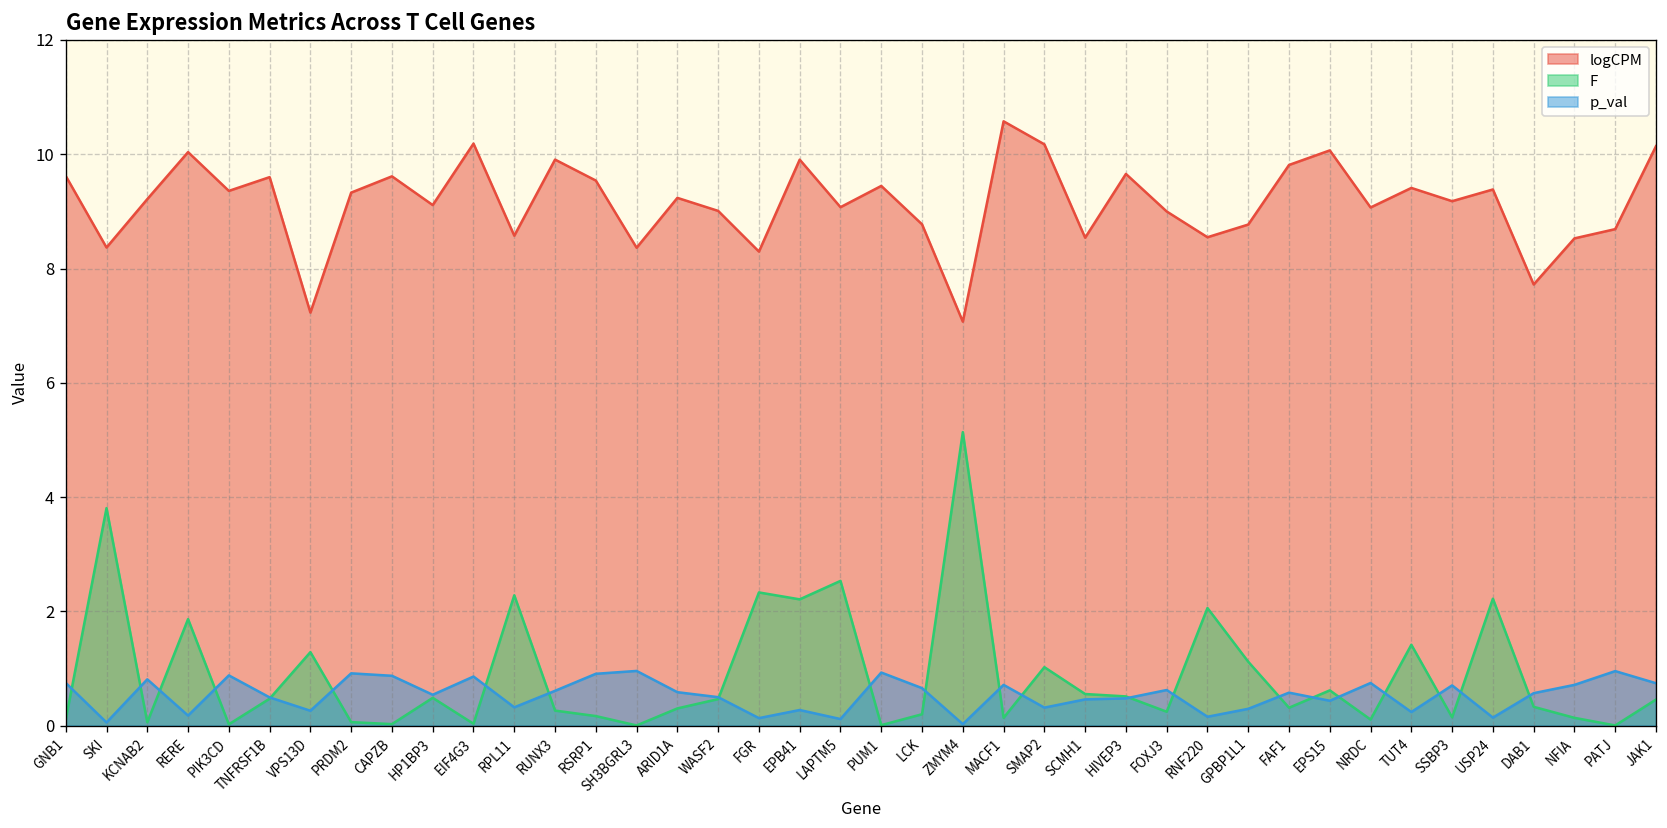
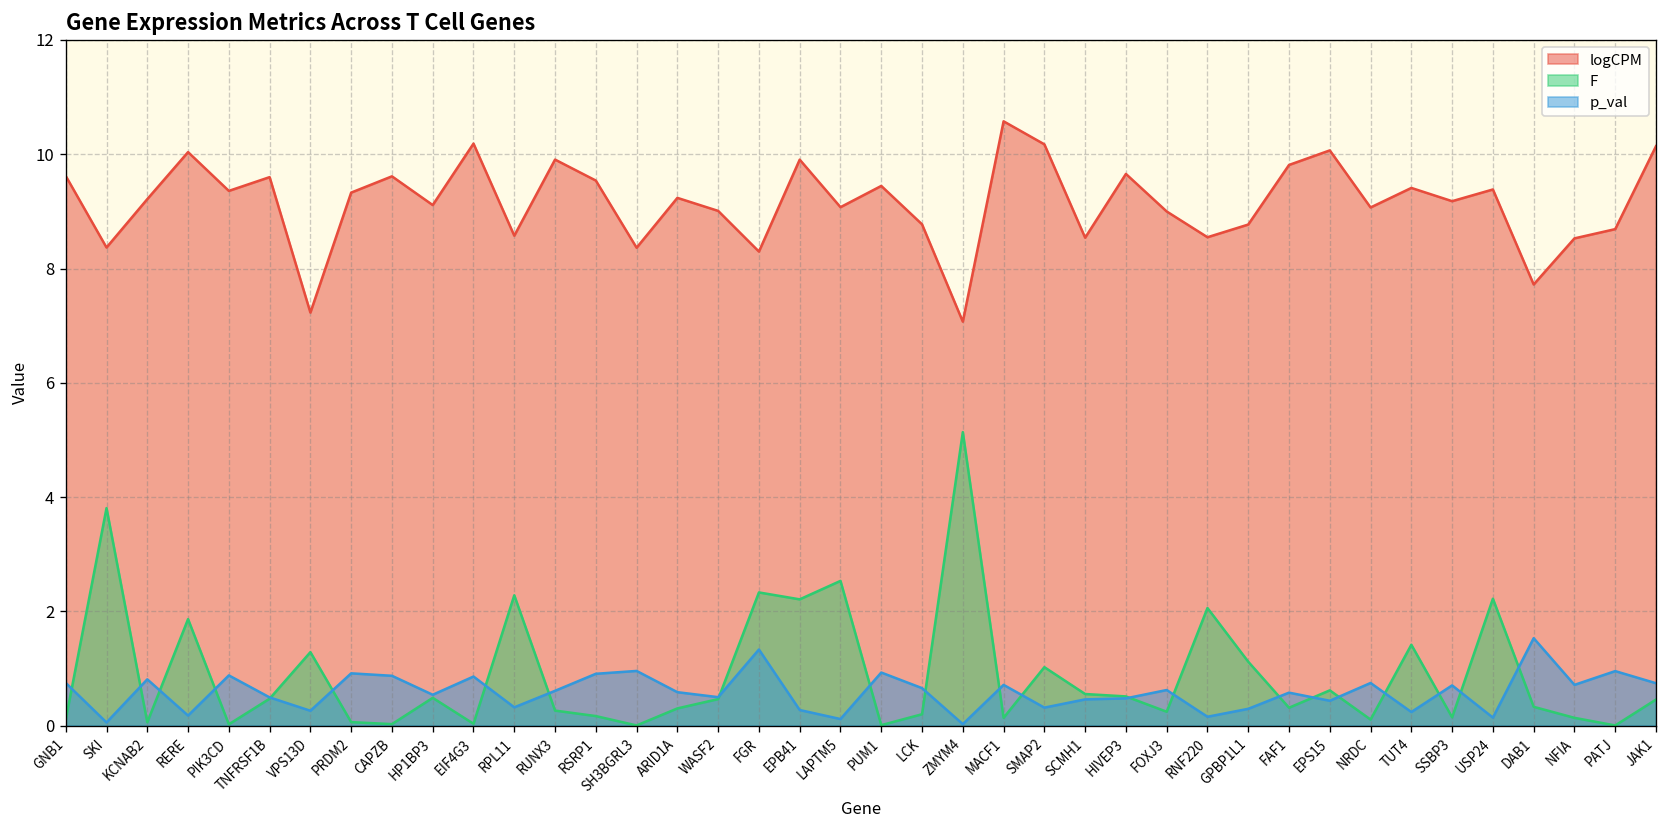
  {
    "logCPM": {
      "GNB1": 9.6,
      "SKI": 8.4,
      "KCNAB2": 9.2,
      "RERE": 10.0,
      "PIK3CD": 9.4,
      "TNFRSF1B": 9.6,
      "VPS13D": 7.2,
      "PRDM2": 9.3,
      "CAPZB": 9.6,
      "HP1BP3": 9.1,
      "EIF4G3": 10.2,
      "RPL11": 8.6,
      "RUNX3": 9.9,
      "RSRP1": 9.5,
      "SH3BGRL3": 8.4,
      "ARID1A": 9.2,
      "WASF2": 9.0,
      "FGR": 8.3,
      "EPB41": 9.9,
      "LAPTM5": 9.1,
      "PUM1": 9.4,
      "LCK": 8.8,
      "ZMYM4": 7.1,
      "MACF1": 10.6,
      "SMAP2": 10.2,
      "SCMH1": 8.5,
      "HIVEP3": 9.7,
      "FOXJ3": 9.0,
      "RNF220": 8.5,
      "GPBP1L1": 8.8,
      "FAF1": 9.8,
      "EPS15": 10.1,
      "NRDC": 9.1,
      "TUT4": 9.4,
      "SSBP3": 9.2,
      "USP24": 9.4,
      "DAB1": 7.7,
      "NFIA": 8.5,
      "PATJ": 8.7,
      "JAK1": 10.1
    },
    "F": {
      "GNB1": 0.1,
      "SKI": 3.8,
      "KCNAB2": 0.1,
      "RERE": 1.9,
      "PIK3CD": 0.0,
      "VPS13D": 1.3,
      "PRDM2": 0.1,
      "CAPZB": 0.0,
      "EIF4G3": 0.0,
      "RPL11": 2.3,
      "RUNX3": 0.3,
      "RSRP1": 0.2,
      "SH3BGRL3": 0.0,
      "ARID1A": 0.3,
      "FGR": 2.3,
      "EPB41": 2.2,
      "LAPTM5": 2.5,
      "PUM1": 0.0,
      "LCK": 0.2,
      "ZMYM4": 5.1,
      "MACF1": 0.1,
      "SMAP2": 1.0,
      "SCMH1": 0.6,
      "FOXJ3": 0.2,
      "RNF220": 2.1,
      "GPBP1L1": 1.1,
      "FAF1": 0.3,
      "EPS15": 0.6,
      "NRDC": 0.1,
      "TUT4": 1.4,
      "SSBP3": 0.1,
      "USP24": 2.2,
      "DAB1": 0.3,
      "NFIA": 0.1,
      "PATJ": 0.0,
      "JAK1": 0.5
    },
    "p_val": {
      "GNB1": 0.7,
      "SKI": 0.1,
      "KCNAB2": 0.8,
      "RERE": 0.2,
      "PIK3CD": 0.9,
      "VPS13D": 0.3,
      "PRDM2": 0.9,
      "CAPZB": 0.9,
      "EIF4G3": 0.9,
      "RPL11": 0.3,
      "RUNX3": 0.6,
      "RSRP1": 0.9,
      "SH3BGRL3": 1.0,
      "ARID1A": 0.6,
-     "FGR": 0.1,
+     "FGR": 1.3,
      "EPB41": 0.3,
      "LAPTM5": 0.1,
      "PUM1": 0.9,
      "LCK": 0.7,
      "ZMYM4": 0.0,
      "MACF1": 0.7,
      "SMAP2": 0.3,
      "SCMH1": 0.5,
      "FOXJ3": 0.6,
      "RNF220": 0.2,
      "GPBP1L1": 0.3,
      "FAF1": 0.6,
      "EPS15": 0.4,
      "NRDC": 0.7,
      "TUT4": 0.2,
      "SSBP3": 0.7,
      "USP24": 0.1,
-     "DAB1": 0.6,
+     "DAB1": 1.5,
      "NFIA": 0.7,
      "PATJ": 1.0,
      "JAK1": 0.7
    }
  }
